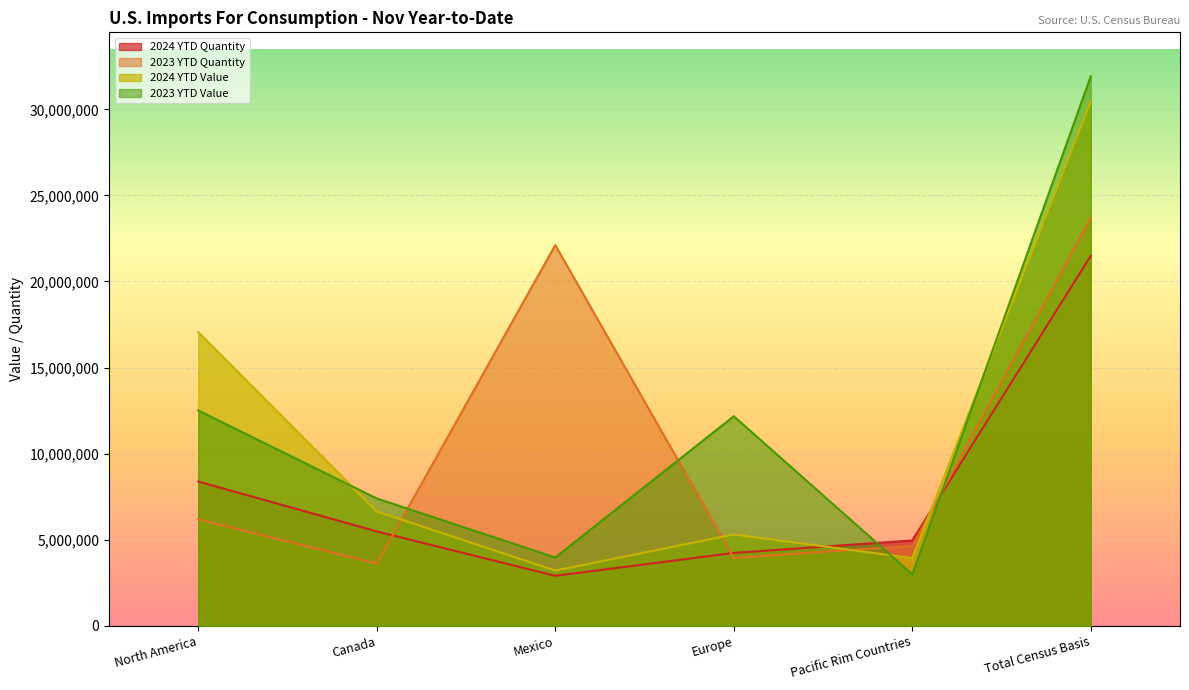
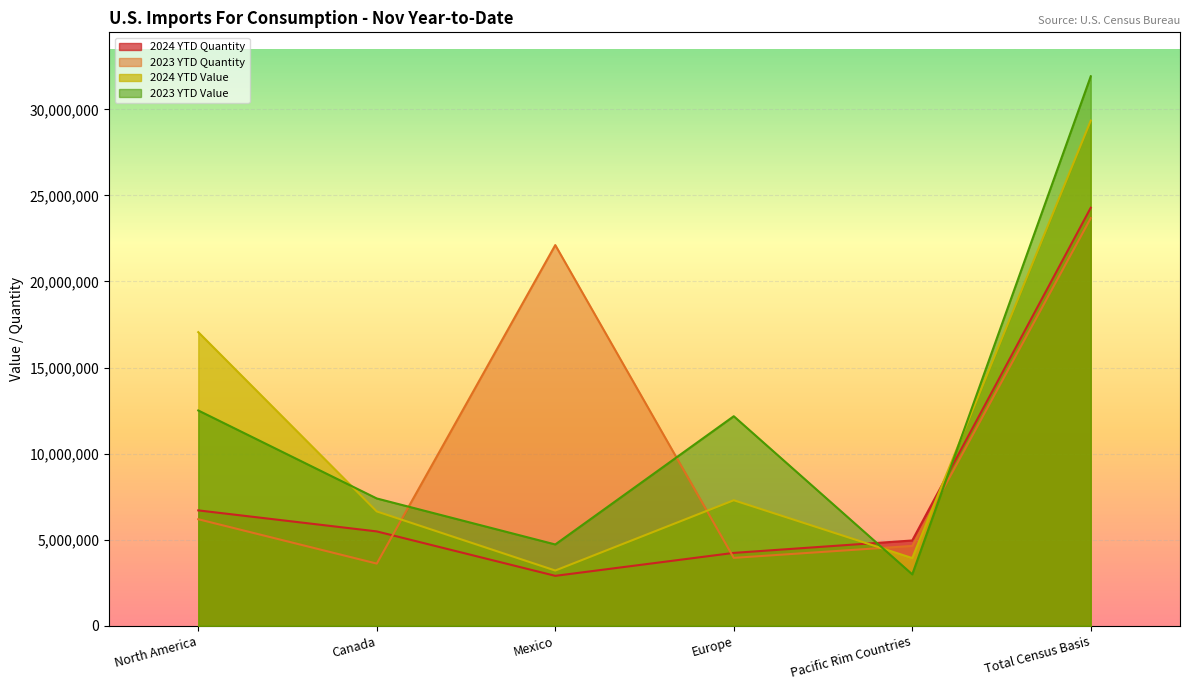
  {
    "2024 YTD Quantity": {
-     "North America": "8,400,000",
+     "North America": "6,700,000",
      "Canada": "5,500,000",
      "Mexico": "2,900,000",
      "Europe": "4,200,000",
      "Pacific Rim Countries": "5,000,000",
-     "Total Census Basis": "21,500,000"
+     "Total Census Basis": "24,300,000"
    },
    "2023 YTD Quantity": {
      "North America": "6,200,000",
      "Canada": "3,600,000",
      "Mexico": "22,100,000",
      "Europe": "3,900,000",
      "Pacific Rim Countries": "4,600,000",
      "Total Census Basis": "23,700,000"
    },
    "2024 YTD Value": {
      "North America": "17,100,000",
      "Canada": "6,600,000",
      "Mexico": "3,200,000",
-     "Europe": "5,300,000",
+     "Europe": "7,300,000",
      "Pacific Rim Countries": "3,900,000",
-     "Total Census Basis": "30,500,000"
+     "Total Census Basis": "29,300,000"
    },
    "2023 YTD Value": {
      "North America": "12,500,000",
      "Canada": "7,400,000",
-     "Mexico": "4,000,000",
+     "Mexico": "4,700,000",
      "Europe": "12,200,000",
      "Pacific Rim Countries": "3,000,000",
      "Total Census Basis": "31,900,000"
    }
  }
